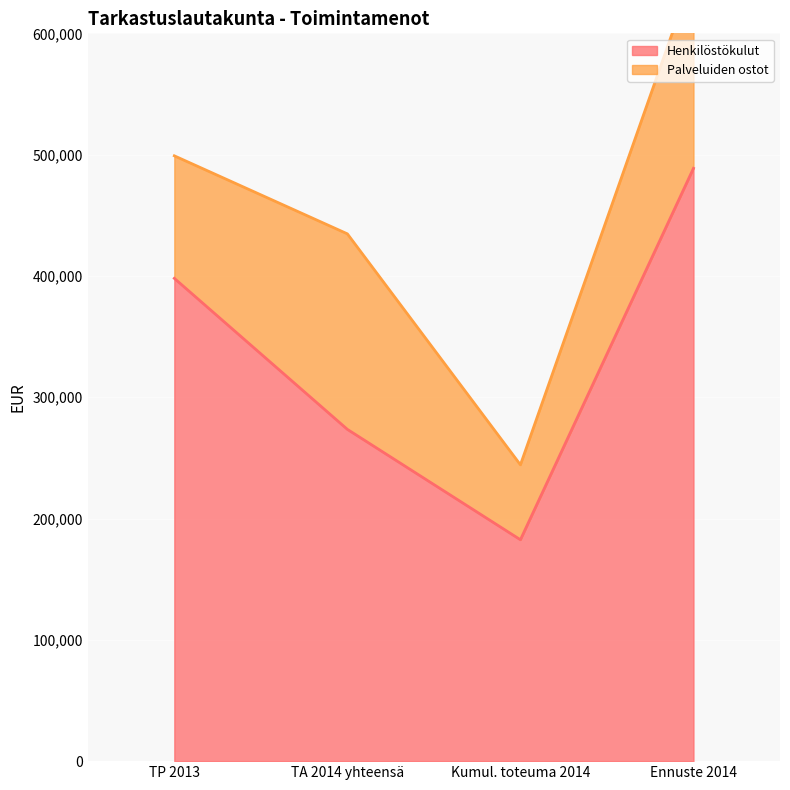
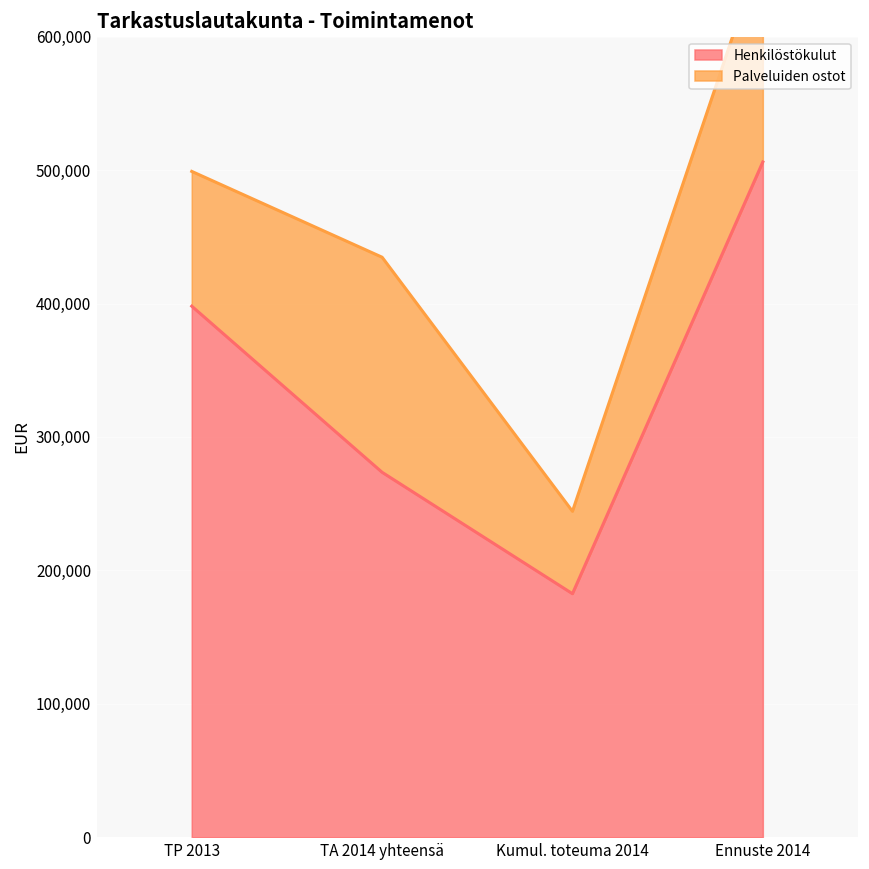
  {
    "Henkilöstökulut": {
      "TP 2013": "398,000",
      "TA 2014 yhteensä": "274,000",
      "Kumul. toteuma 2014": "183,000",
-     "Ennuste 2014": "489,000"
+     "Ennuste 2014": "506,000"
    },
    "Palveluiden ostot": {
      "TP 2013": "101,000",
      "TA 2014 yhteensä": "161,000",
      "Kumul. toteuma 2014": "62,000"
    }
  }
